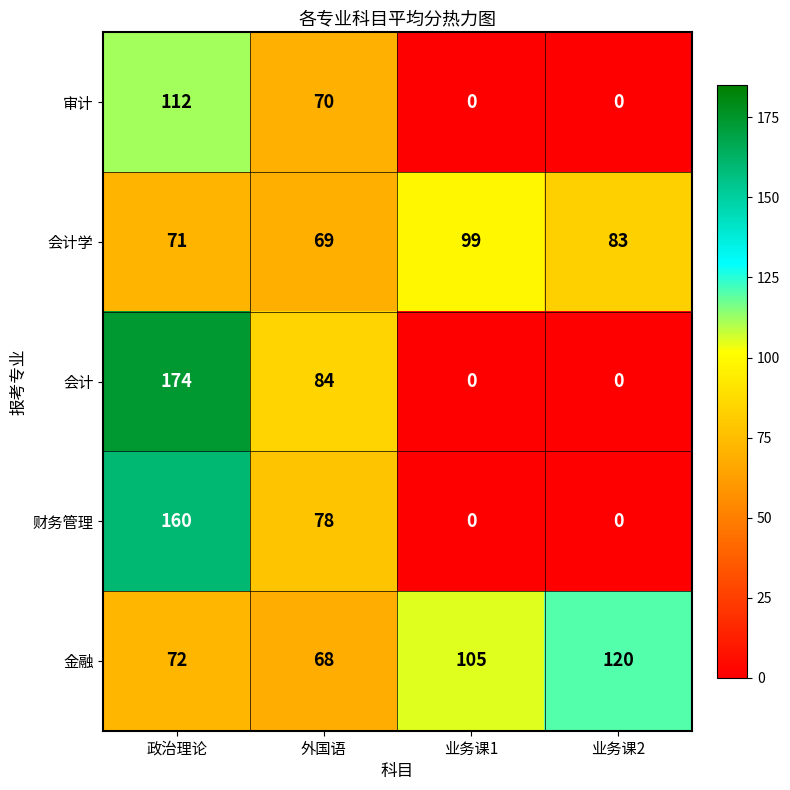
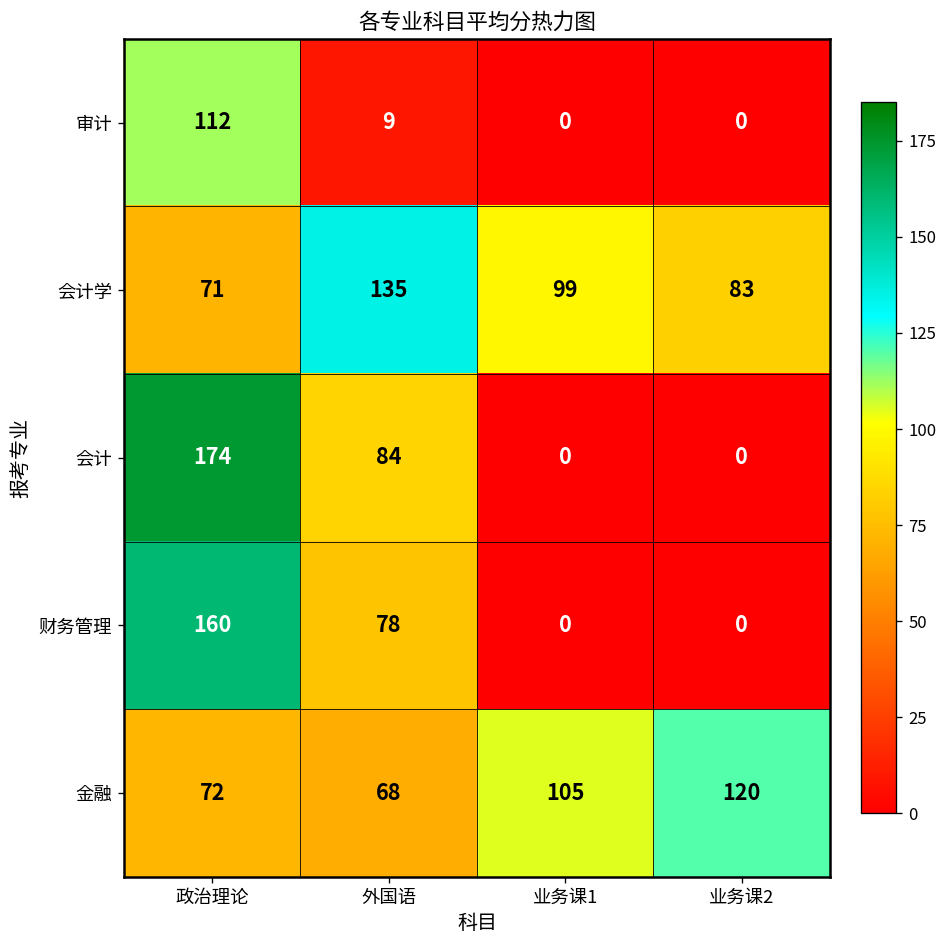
  {
    "审计": {
      "政治理论": 112,
-     "外国语": 70,
+     "外国语": 9,
      "业务课1": 0,
      "业务课2": 0
    },
    "会计学": {
      "政治理论": 71,
-     "外国语": 69,
+     "外国语": 135,
      "业务课1": 99,
      "业务课2": 83
    },
    "会计": {
      "政治理论": 174,
      "外国语": 84,
      "业务课1": 0,
      "业务课2": 0
    },
    "财务管理": {
      "政治理论": 160,
      "外国语": 78,
      "业务课1": 0,
      "业务课2": 0
    },
    "金融": {
      "政治理论": 72,
      "外国语": 68,
      "业务课1": 105,
      "业务课2": 120
    }
  }
